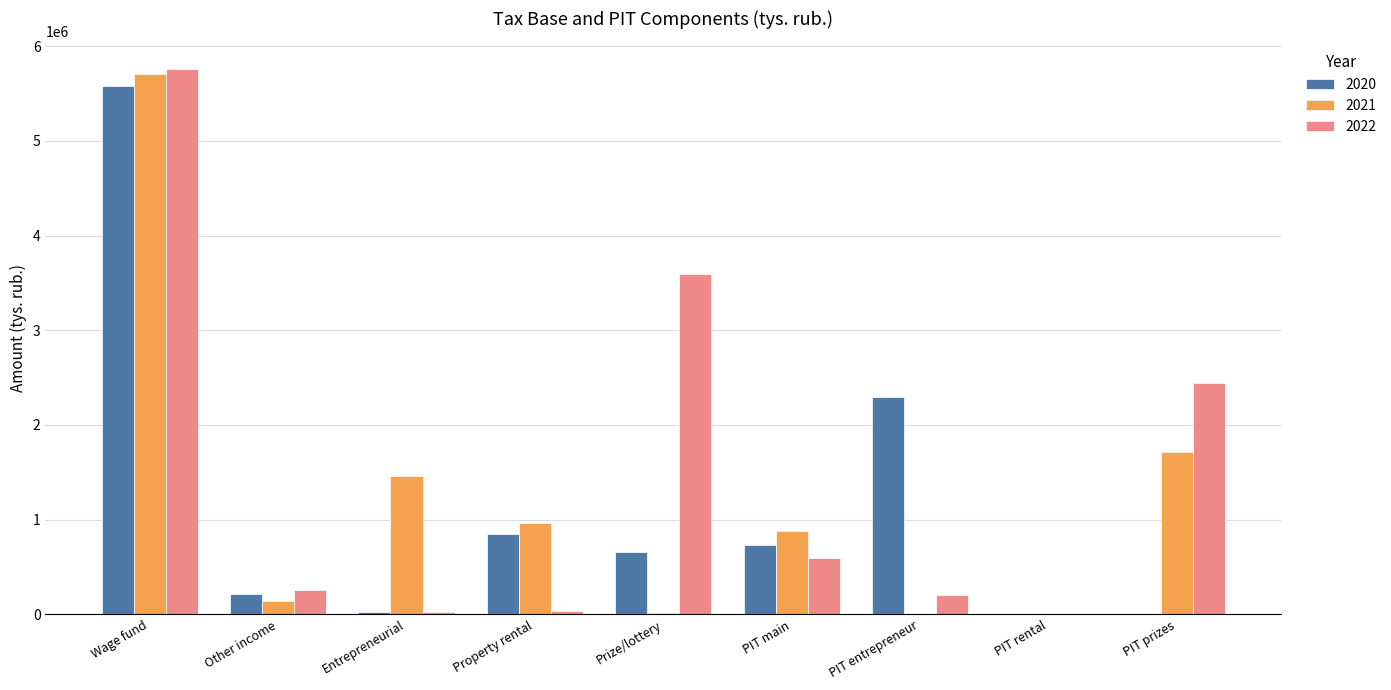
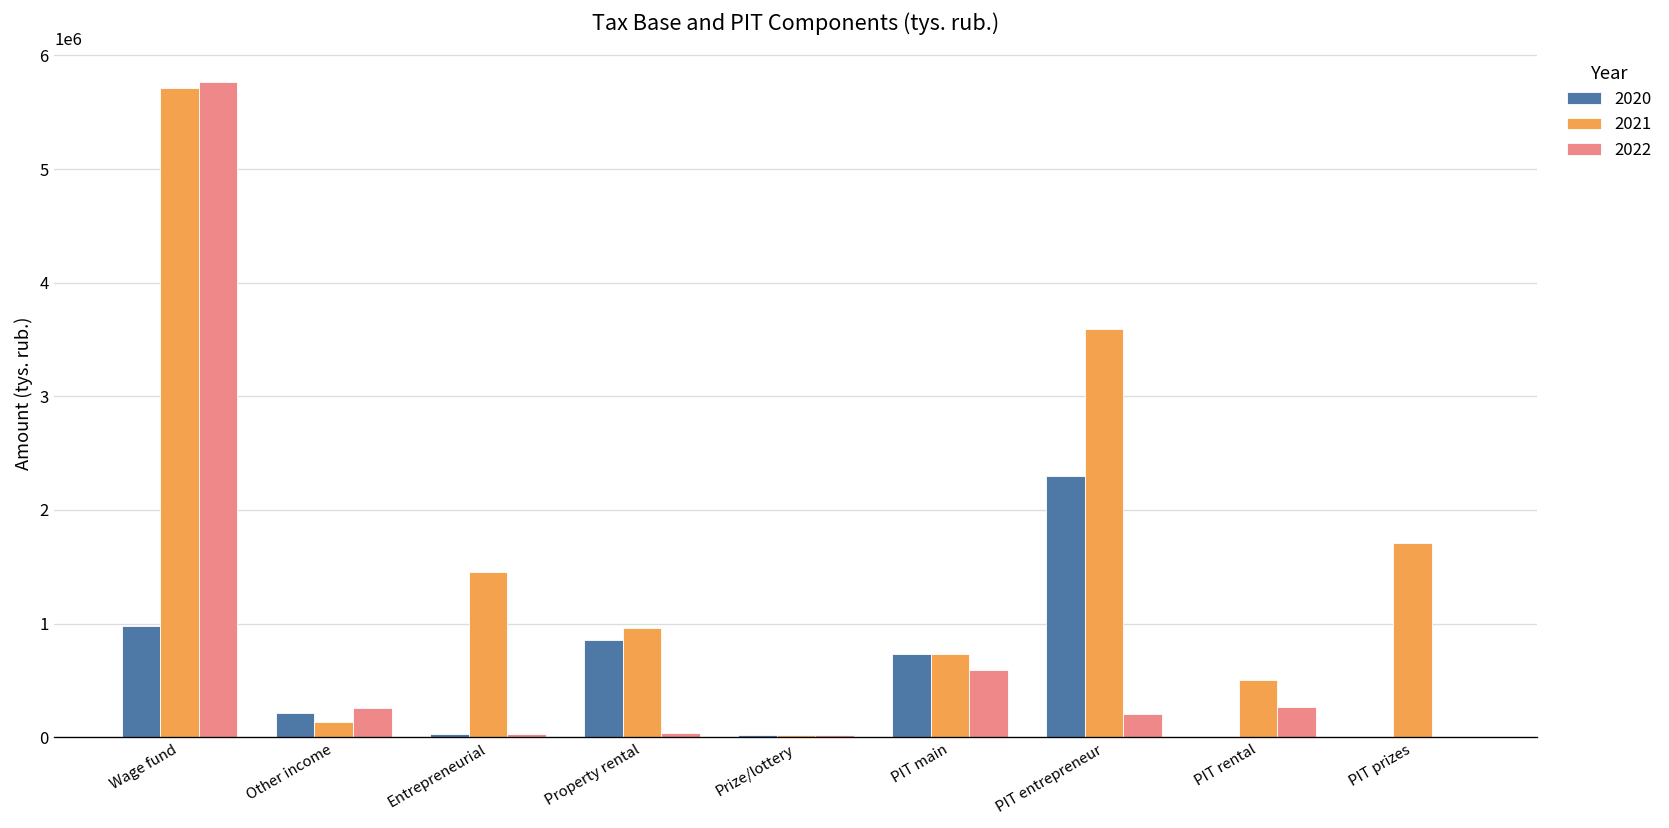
  {
    "2020": {
-     "Wage fund": 5600000,
+     "Wage fund": 1000000,
      "Other income": 200000,
      "Property rental": 900000,
-     "Prize/lottery": 700000,
+     "Prize/lottery": 0,
      "PIT main": 700000,
      "PIT entrepreneur": 2300000
    },
    "2021": {
      "Wage fund": 5700000,
      "Other income": 100000,
      "Entrepreneurial": 1500000,
      "Property rental": 1000000,
-     "PIT main": 900000,
-     "PIT entrepreneur": 0,
-     "PIT rental": 0,
+     "PIT main": 700000,
+     "PIT entrepreneur": 3600000,
+     "PIT rental": 500000,
      "PIT prizes": 1700000
    },
    "2022": {
      "Wage fund": 5800000,
      "Other income": 300000,
      "Property rental": 0,
-     "Prize/lottery": 3600000,
+     "Prize/lottery": 0,
      "PIT main": 600000,
      "PIT entrepreneur": 200000,
-     "PIT rental": 0,
-     "PIT prizes": 2400000
+     "PIT rental": 300000,
+     "PIT prizes": 0
    }
  }
